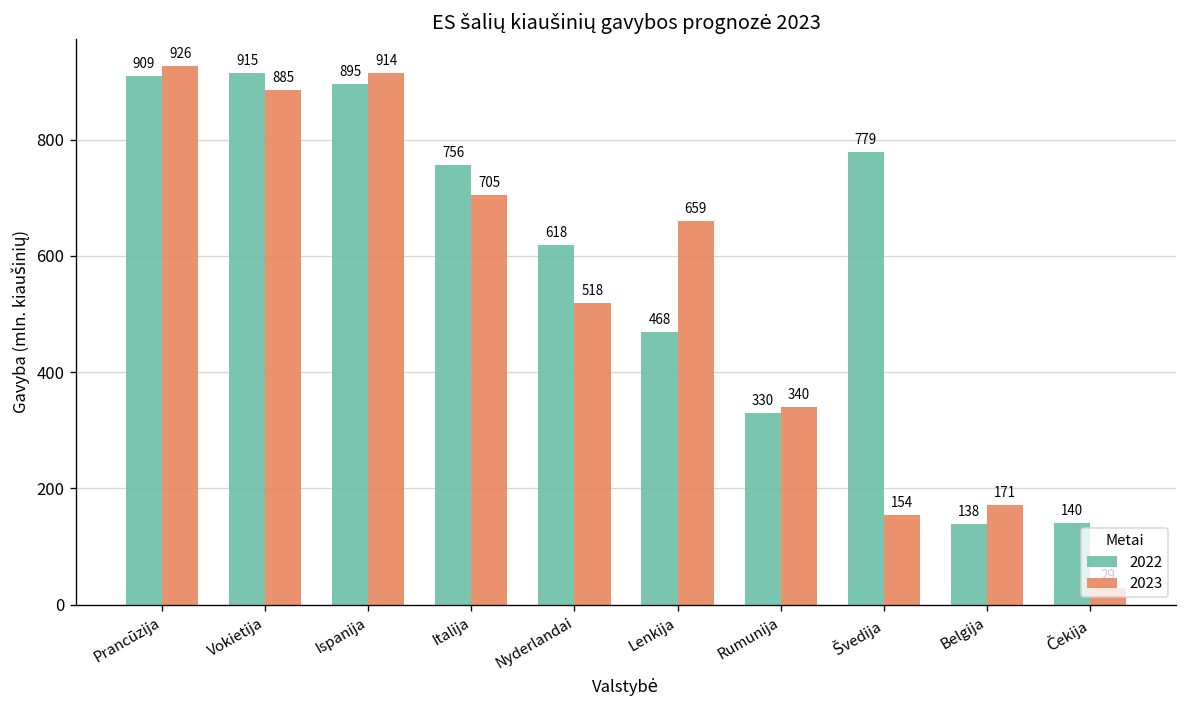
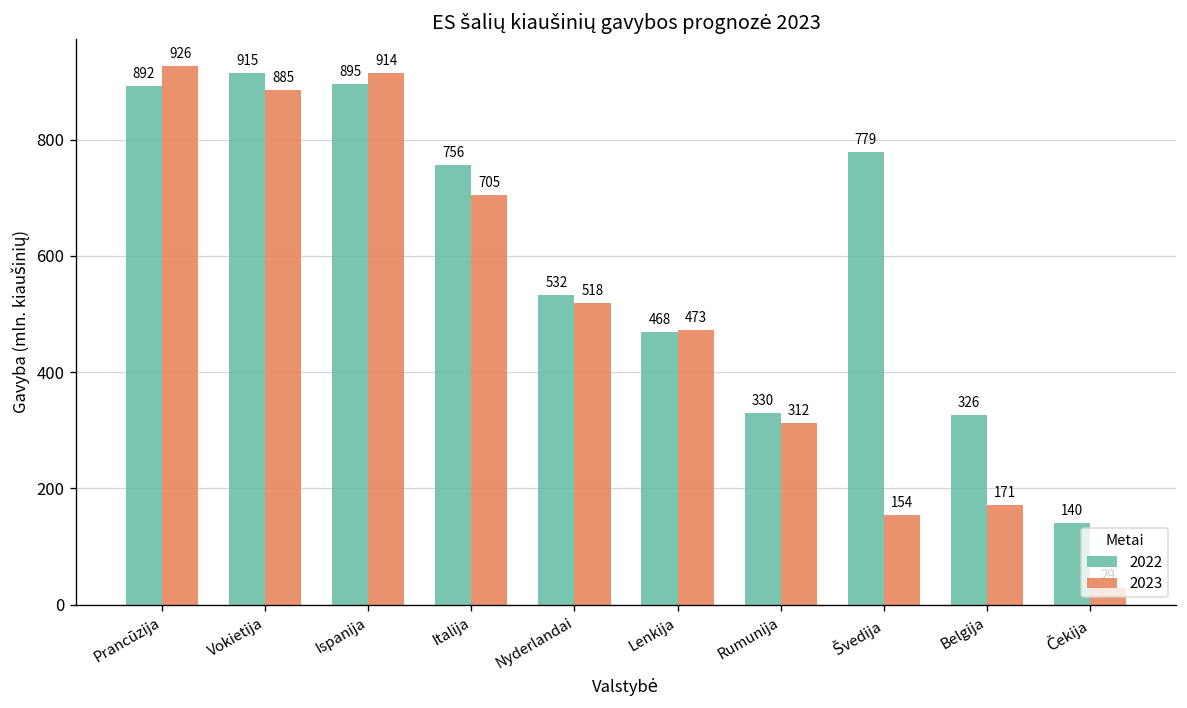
  {
    "2022": {
-     "Prancūzija": 909,
+     "Prancūzija": 892,
      "Vokietija": 915,
      "Ispanija": 895,
      "Italija": 756,
-     "Nyderlandai": 618,
+     "Nyderlandai": 532,
      "Lenkija": 468,
      "Rumunija": 330,
      "Švedija": 779,
-     "Belgija": 138,
+     "Belgija": 326,
      "Čekija": 140
    },
    "2023": {
      "Prancūzija": 926,
      "Vokietija": 885,
      "Ispanija": 914,
      "Italija": 705,
      "Nyderlandai": 518,
-     "Lenkija": 659,
-     "Rumunija": 340,
+     "Lenkija": 473,
+     "Rumunija": 312,
      "Švedija": 154,
      "Belgija": 171
    }
  }
